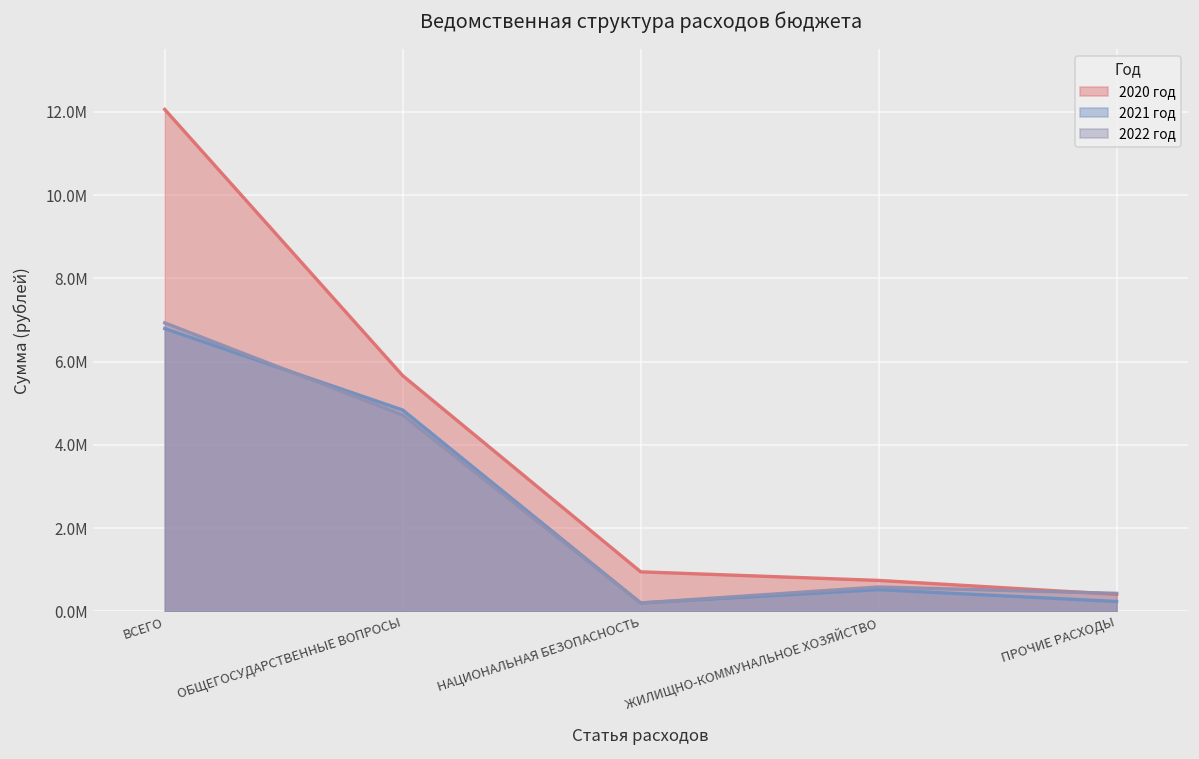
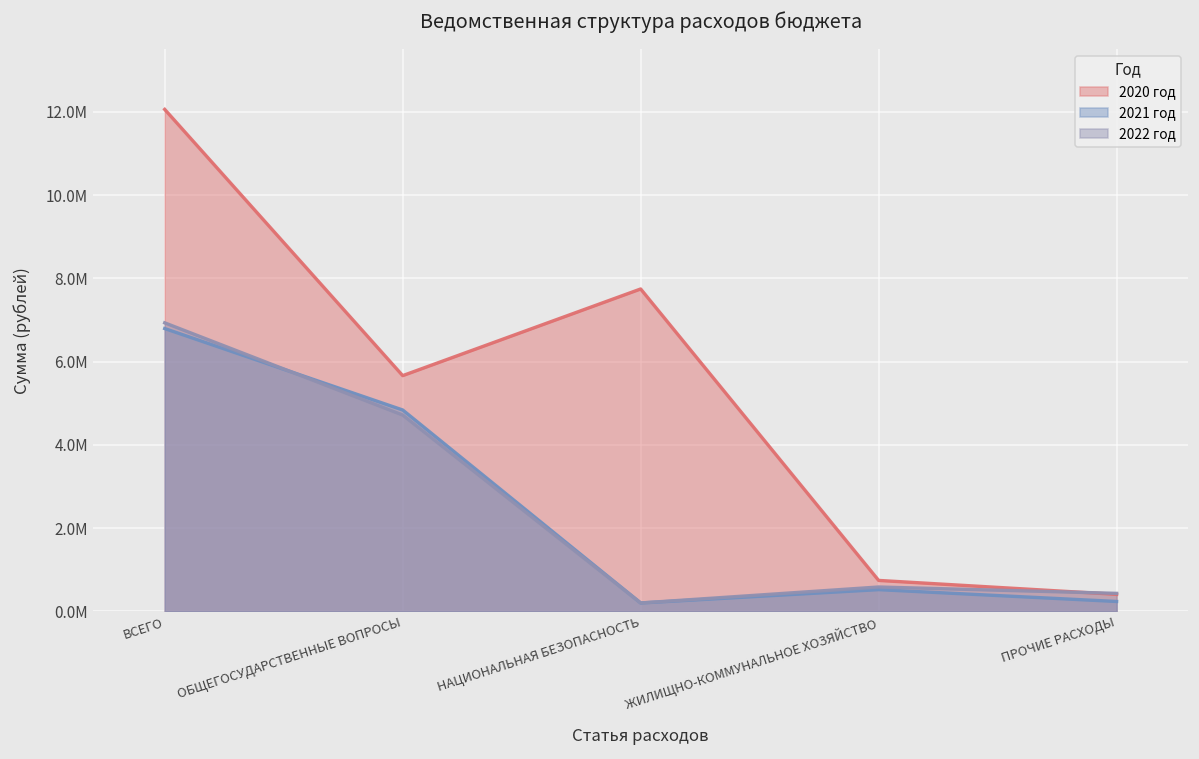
  {
    "2020 год": {
      "ВСЕГО": 12100000,
      "ОБЩЕГОСУДАРСТВЕННЫЕ ВОПРОСЫ": 5700000,
-     "НАЦИОНАЛЬНАЯ БЕЗОПАСНОСТЬ": 900000,
+     "НАЦИОНАЛЬНАЯ БЕЗОПАСНОСТЬ": 7700000,
      "ЖИЛИЩНО-КОММУНАЛЬНОЕ ХОЗЯЙСТВО": 700000
    }
  }
